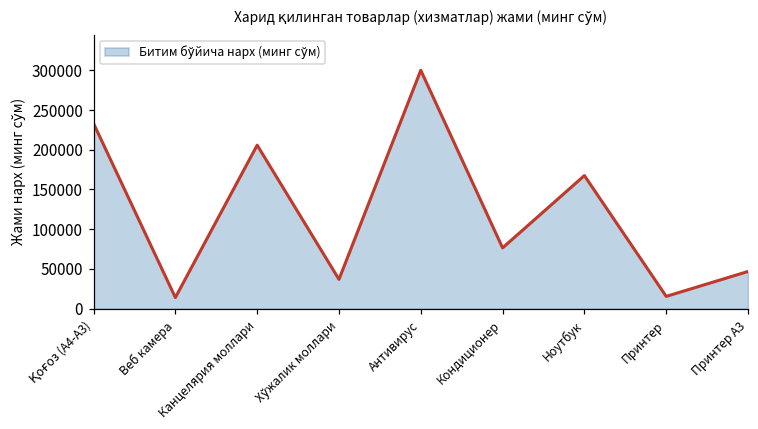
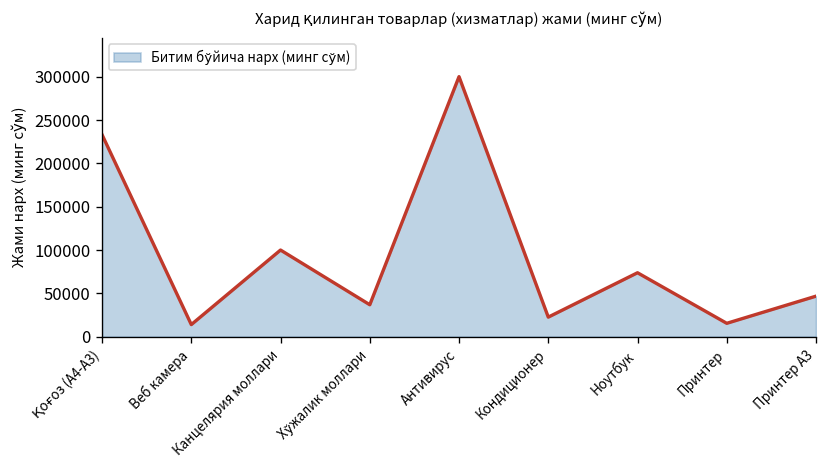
  {
    "Қоғоз (А4-А3)": 230000,
    "Веб камера": 10000,
-   "Канцелярия моллари": 210000,
+   "Канцелярия моллари": 100000,
    "Хўжалик моллари": 40000,
    "Антивирус": 300000,
-   "Кондиционер": 80000,
-   "Ноутбук": 170000,
+   "Кондиционер": 20000,
+   "Ноутбук": 70000,
    "Принтер": 20000,
    "Принтер А3": 50000
  }
